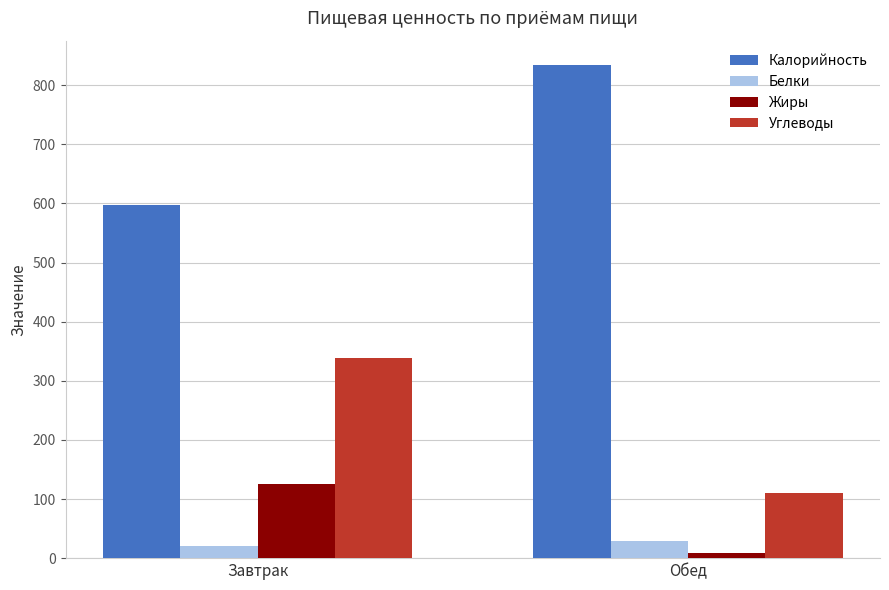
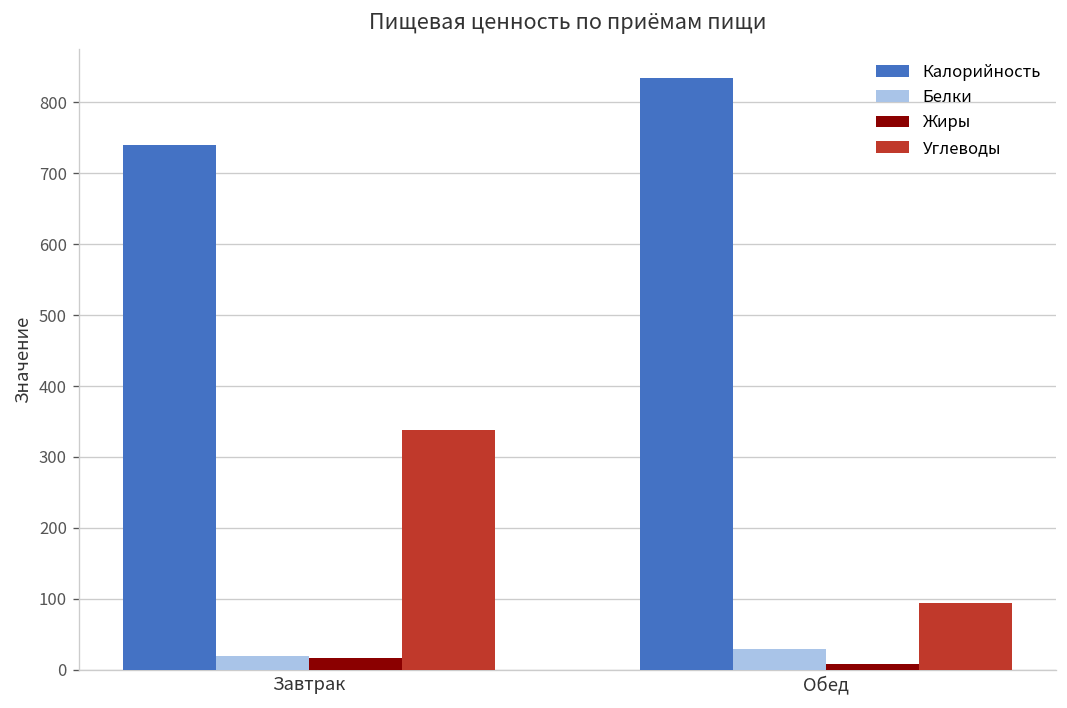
  {
    "Калорийность": {
-     "Завтрак": 600,
+     "Завтрак": 740,
      "Обед": 830
    },
    "Белки": {
      "Завтрак": 20,
      "Обед": 30
    },
    "Жиры": {
-     "Завтрак": 130,
+     "Завтрак": 20,
      "Обед": 10
    },
    "Углеводы": {
      "Завтрак": 340,
-     "Обед": 110
+     "Обед": 90
    }
  }
